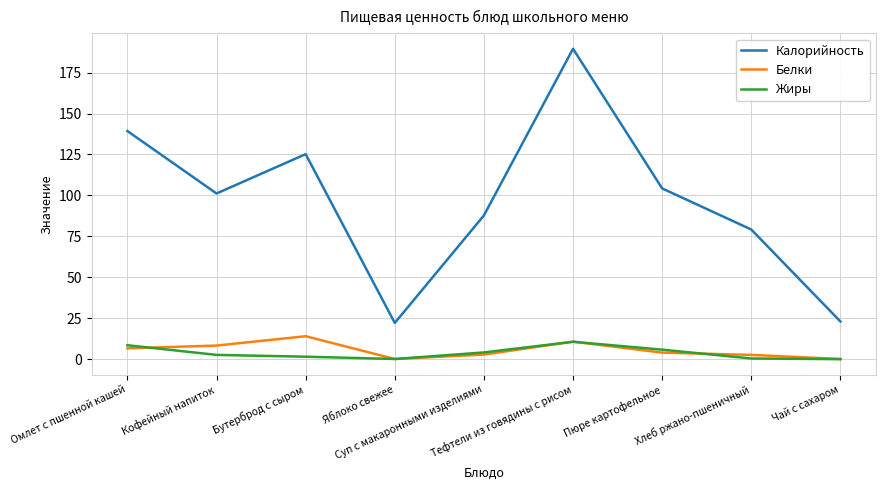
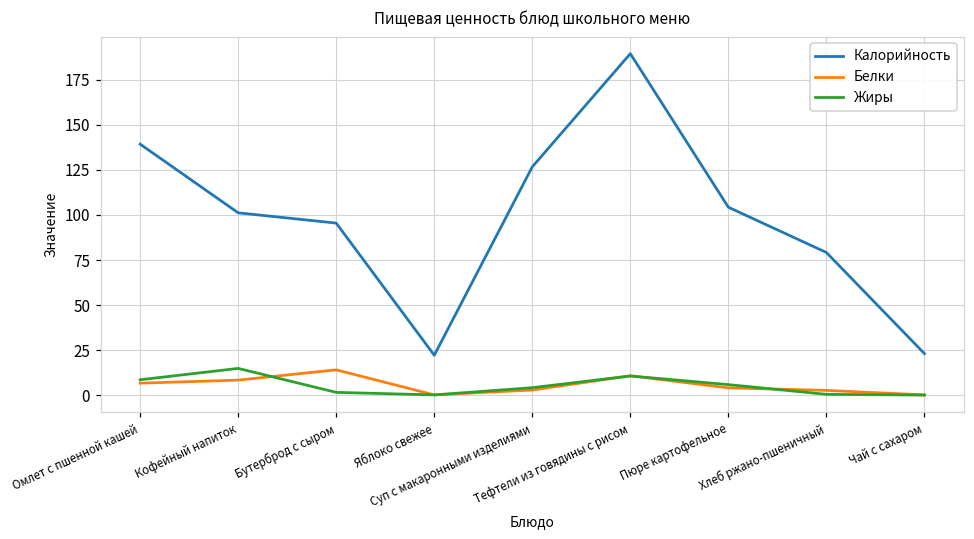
  {
    "Калорийность": {
      "Омлет с пшенной кашей": 139,
      "Кофейный напиток": 101,
-     "Бутерброд с сыром": 125,
+     "Бутерброд с сыром": 96,
      "Яблоко свежее": 22,
-     "Суп с макаронными изделиями": 88,
+     "Суп с макаронными изделиями": 127,
      "Тефтели из говядины c рисом": 190,
      "Пюре картофельное": 104,
      "Хлеб ржано-пшеничный": 79,
      "Чай с сахаром": 23
    },
    "Белки": {
      "Омлет с пшенной кашей": 7,
      "Кофейный напиток": 8,
      "Бутерброд с сыром": 14,
      "Пюре картофельное": 4,
      "Хлеб ржано-пшеничный": 3
    },
    "Жиры": {
      "Омлет с пшенной кашей": 9,
-     "Кофейный напиток": 3,
+     "Кофейный напиток": 15,
      "Бутерброд с сыром": 2,
      "Пюре картофельное": 6,
      "Хлеб ржано-пшеничный": 1
    }
  }
